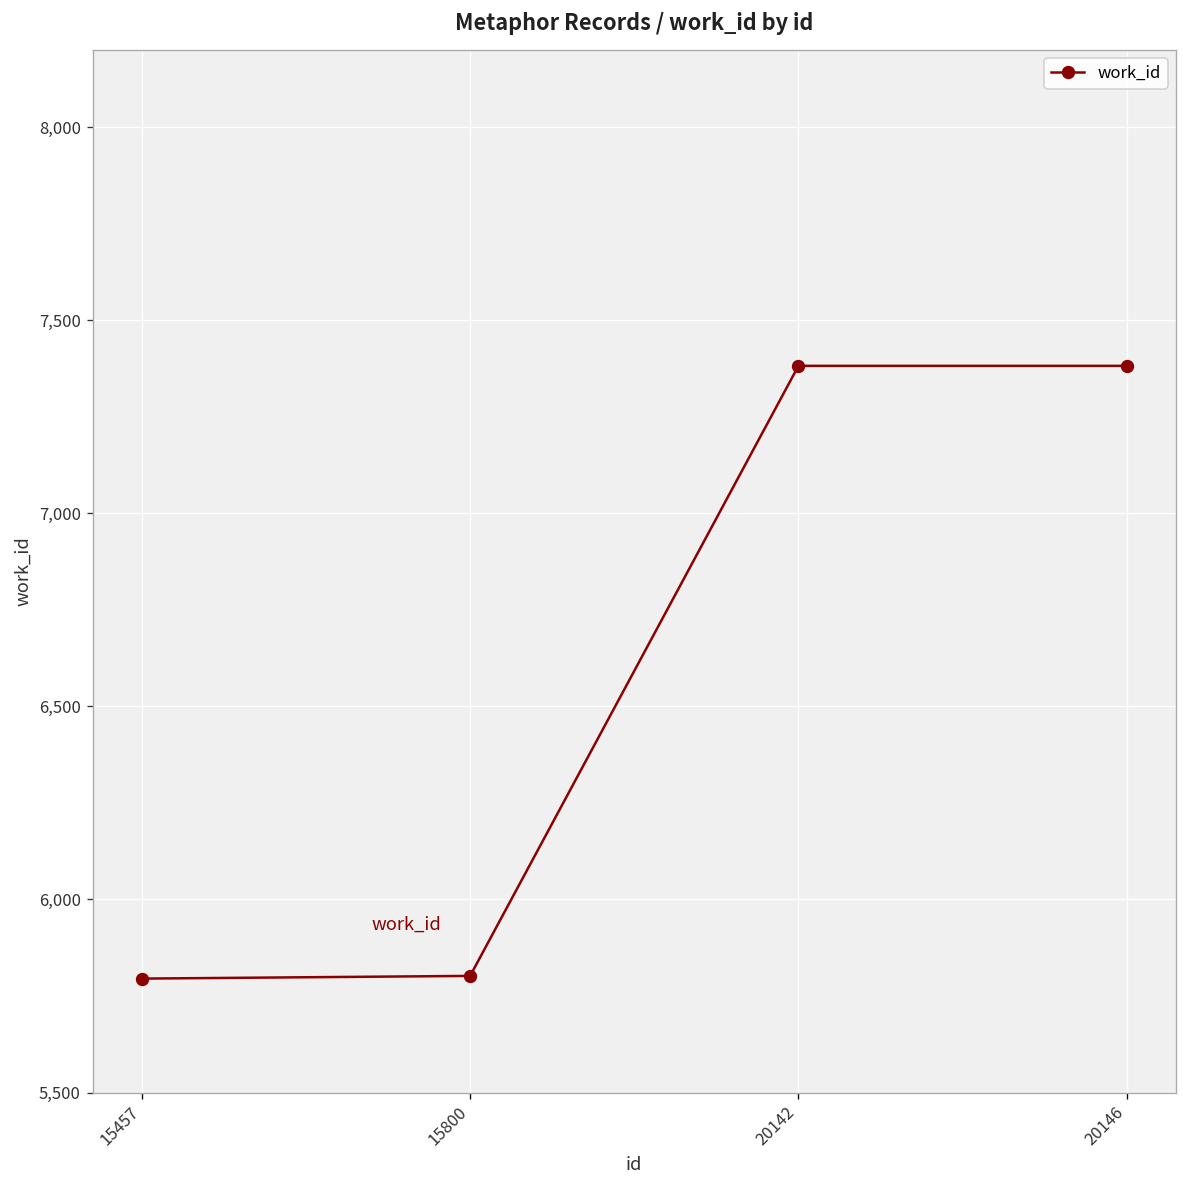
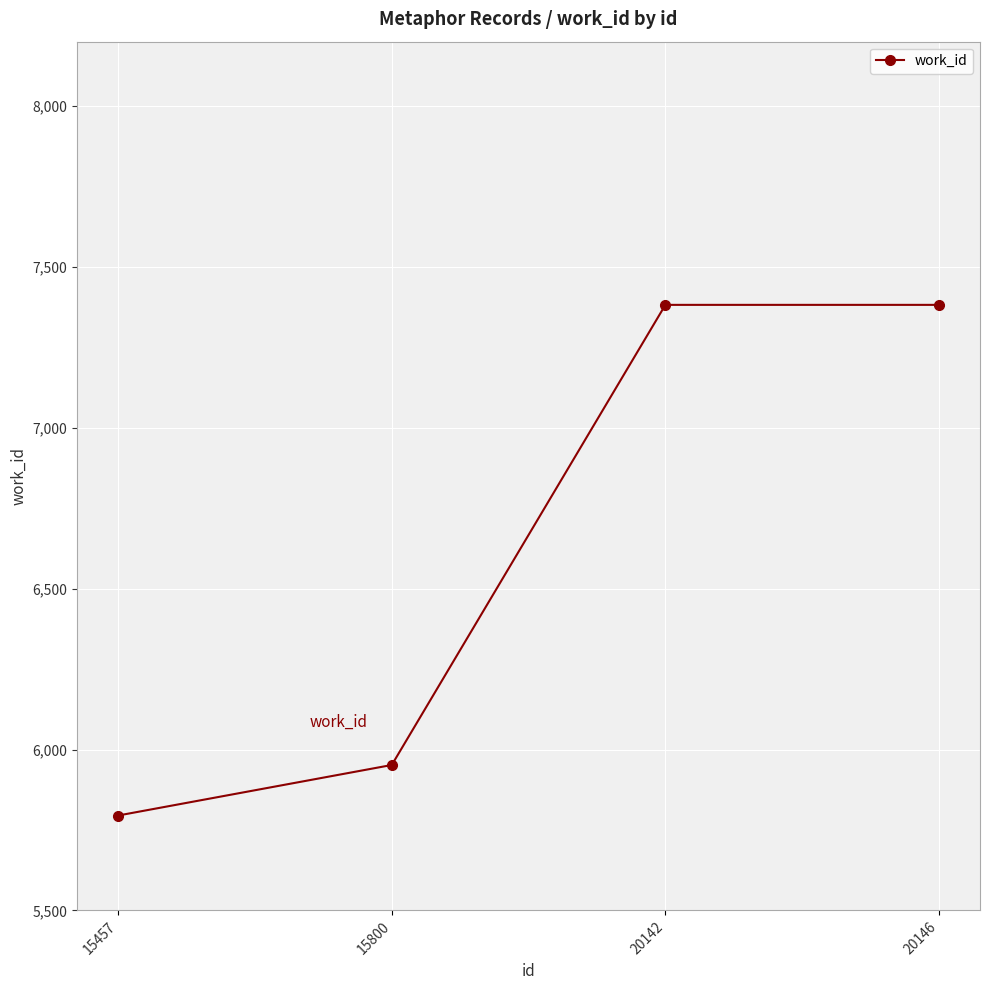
  {
    "15457": "5,800",
-   "15800": "5,800",
+   "15800": "5,950",
    "20142": "7,380",
    "20146": "7,380"
  }
